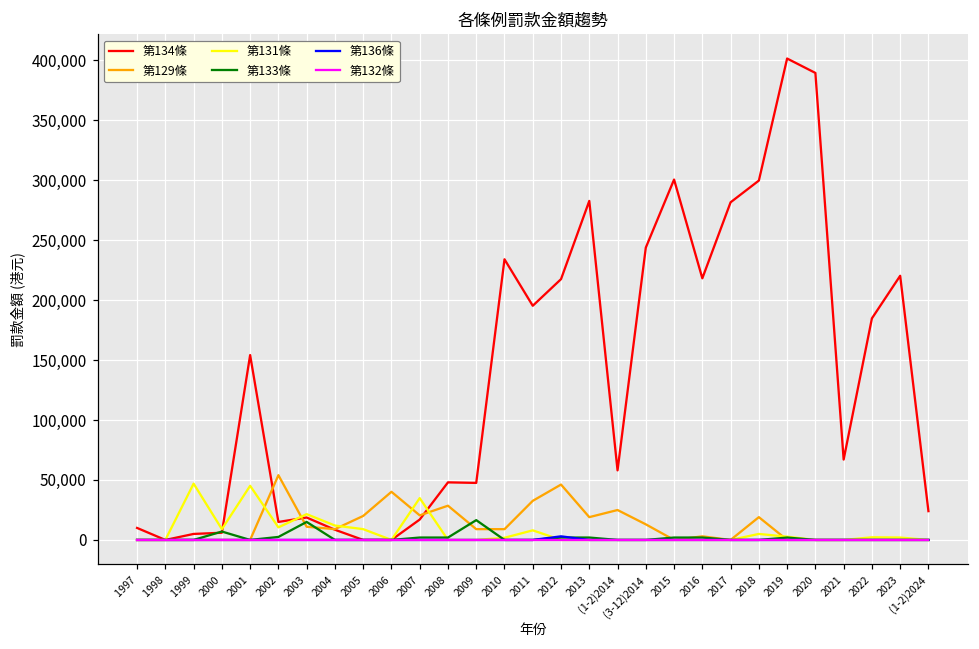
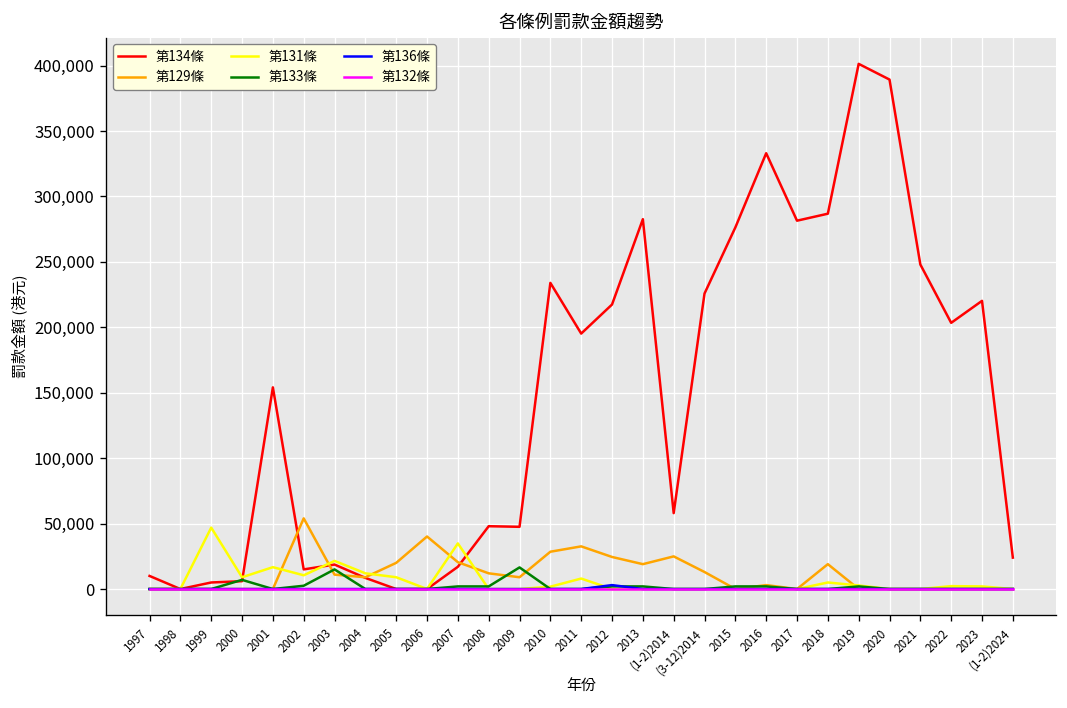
  {
    "第134條": {
      "1997": "10,000",
      "1999": "5,000",
      "2001": "154,000",
      "2002": "15,000",
      "2003": "19,000",
      "2007": "17,000",
      "2008": "48,000",
      "2009": "48,000",
      "2010": "234,000",
      "2011": "195,000",
      "2012": "217,000",
      "2013": "283,000",
      "(1-2)2014": "58,000",
-     "(3-12)2014": "244,000",
-     "2015": "300,000",
-     "2016": "218,000",
+     "(3-12)2014": "226,000",
+     "2015": "276,000",
+     "2016": "333,000",
      "2017": "281,000",
-     "2018": "300,000",
+     "2018": "287,000",
      "2019": "401,000",
      "2020": "389,000",
-     "2021": "67,000",
-     "2022": "185,000",
+     "2021": "248,000",
+     "2022": "203,000",
      "2023": "220,000",
      "(1-2)2024": "24,000"
    },
    "第129條": {
      "2002": "54,000",
      "2003": "11,000",
      "2005": "20,000",
      "2006": "40,000",
      "2007": "21,000",
-     "2008": "29,000",
+     "2008": "12,000",
      "2009": "9,000",
-     "2010": "9,000",
+     "2010": "29,000",
      "2011": "33,000",
-     "2012": "46,000",
+     "2012": "25,000",
      "2013": "19,000",
      "(1-2)2014": "25,000",
      "(3-12)2014": "13,000",
      "2018": "19,000"
    },
    "第131條": {
      "1999": "47,000",
-     "2001": "45,000",
+     "2001": "17,000",
      "2002": "11,000",
      "2003": "22,000",
      "2004": "12,000",
      "2005": "9,000",
      "2007": "35,000",
      "2011": "8,000",
      "2018": "5,000"
    },
    "第133條": {
      "2002": "3,000",
      "2003": "15,000",
      "2009": "17,000"
    }
  }
